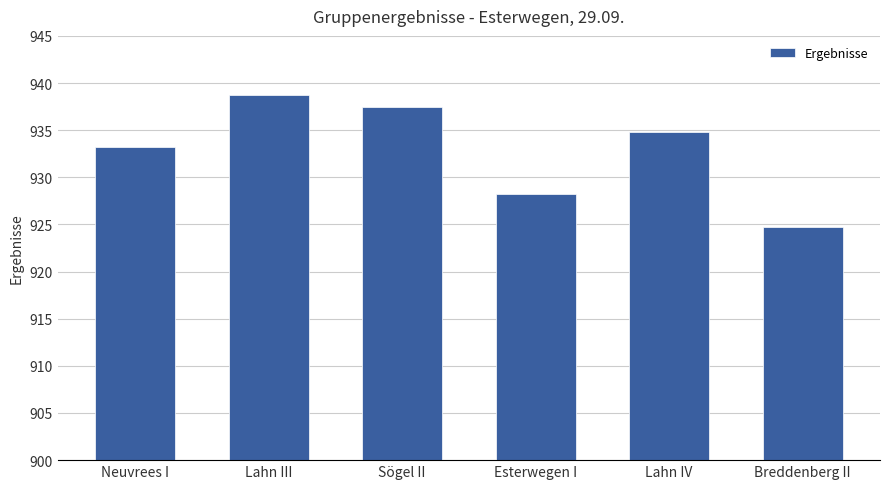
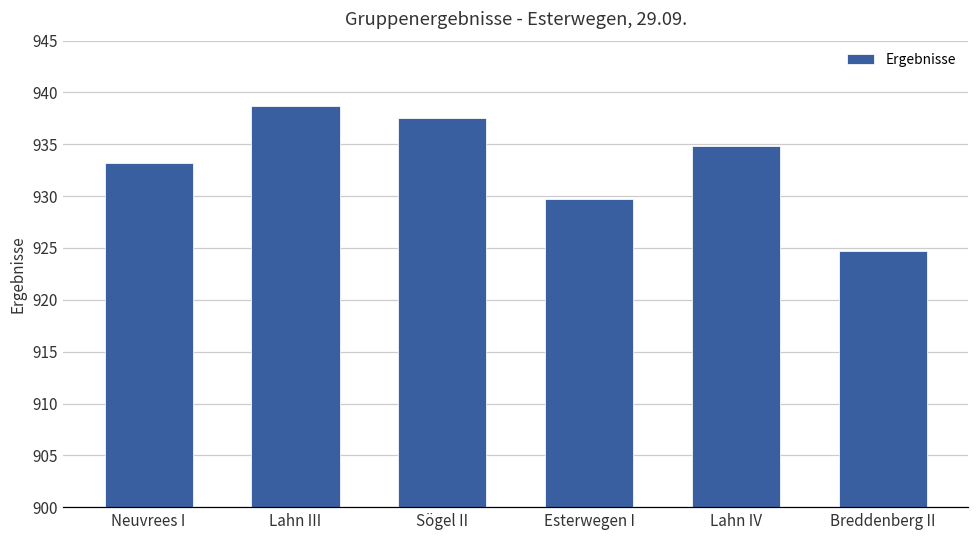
  {
    "Neuvrees I": 933,
    "Lahn III": 939,
    "Sögel II": 938,
-   "Esterwegen I": 928,
+   "Esterwegen I": 930,
    "Lahn IV": 935,
    "Breddenberg II": 925
  }
